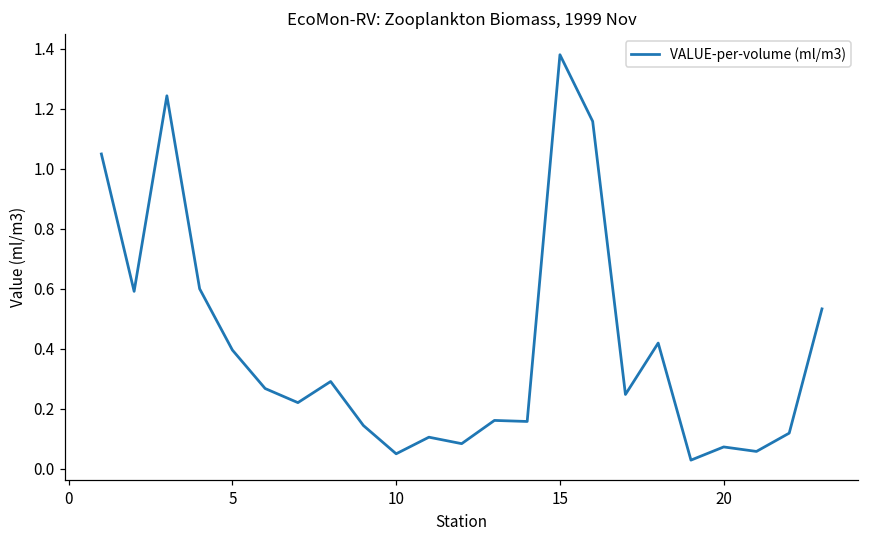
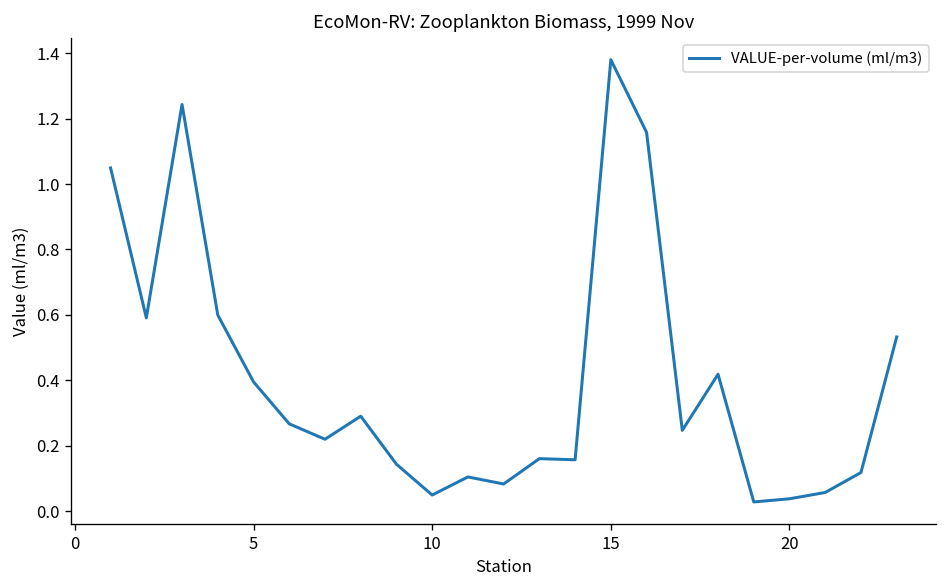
  {
    "5": 0.40,
    "10": 0.05,
    "15": 1.38,
-   "20": 0.07
+   "20": 0.04
  }
